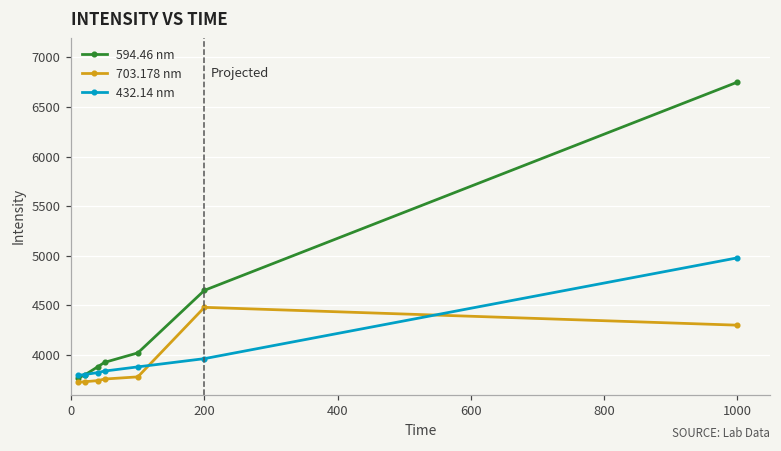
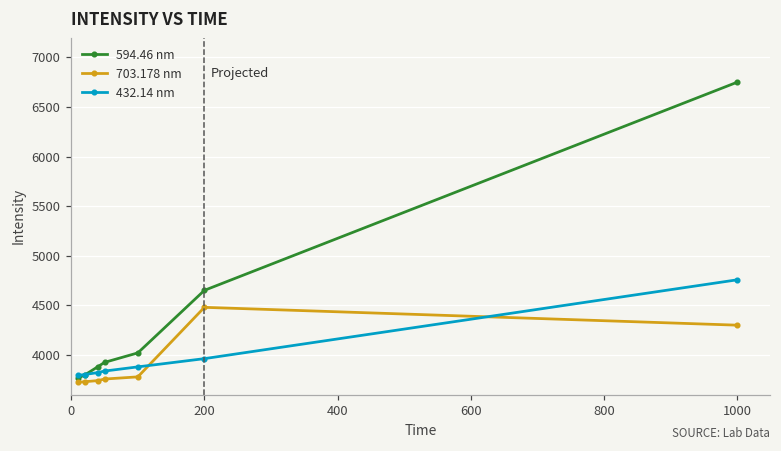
  {
    "594.46 nm": {
      "200": 4700,
      "1000": 6700
    },
    "703.178 nm": {
      "200": 4500,
      "1000": 4300
    },
    "432.14 nm": {
      "200": 4000,
-     "1000": 5000
+     "1000": 4800
    }
  }
